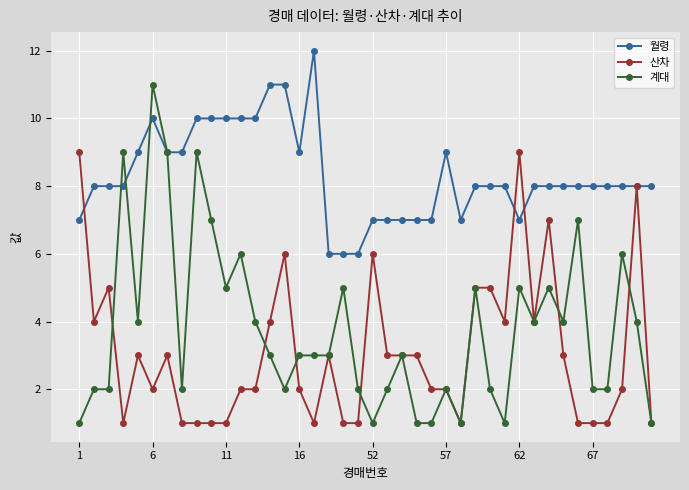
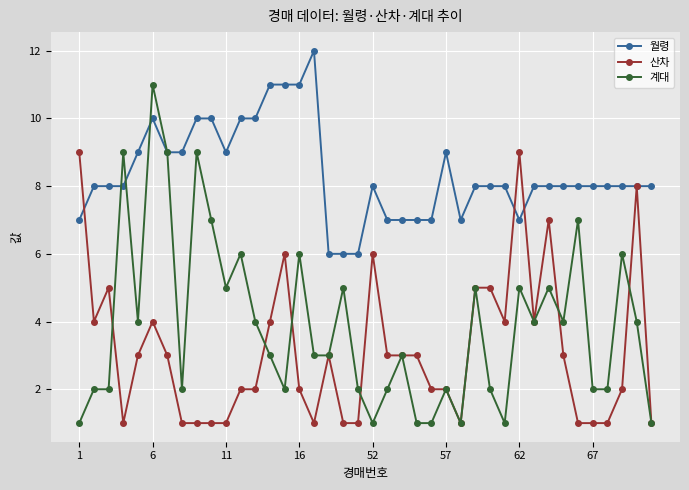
  {
    "월령": {
      "1": 7,
      "6": 10,
-     "11": 10,
-     "16": 9,
-     "52": 7,
+     "11": 9,
+     "16": 11,
+     "52": 8,
      "57": 9,
      "62": 7,
      "67": 8
    },
    "산차": {
      "1": 9,
-     "6": 2,
+     "6": 4,
      "11": 1,
      "16": 2,
      "52": 6,
      "62": 9,
      "67": 1
    },
    "계대": {
      "1": 1,
      "6": 11,
      "11": 5,
-     "16": 3,
+     "16": 6,
      "52": 1,
      "62": 5,
      "67": 2
    }
  }
